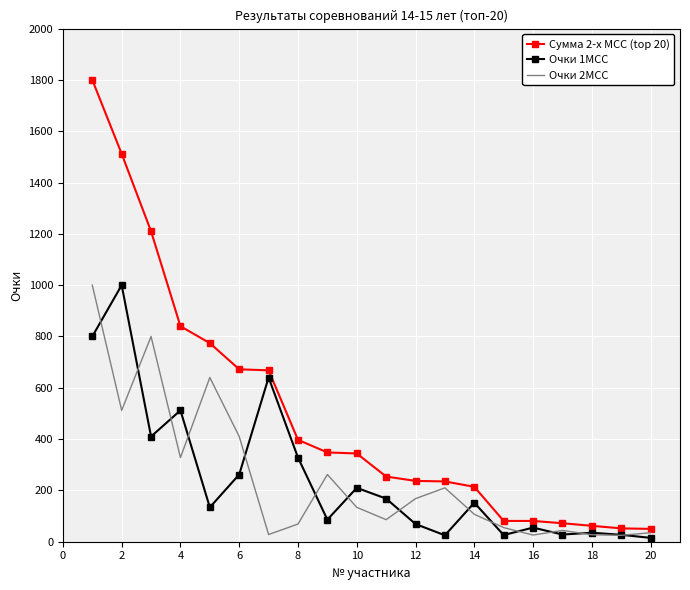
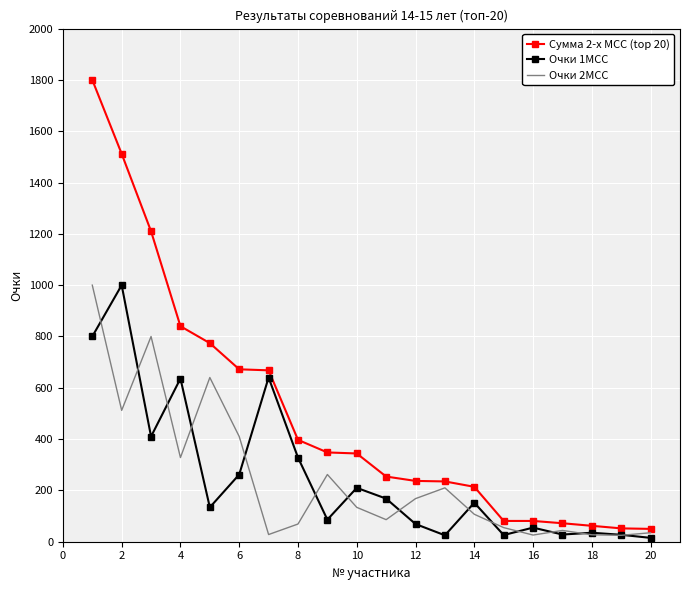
  {
    "Сумма 2-х МСС (top 20)": {
      "2": 1510,
      "4": 840,
      "6": 670,
      "8": 400,
      "10": 340,
      "12": 240,
      "14": 210,
      "16": 80,
      "18": 60,
      "20": 50
    },
    "Очки 1МСС": {
      "2": 1000,
-     "4": 510,
+     "4": 640,
      "6": 260,
      "8": 330,
      "10": 210,
      "12": 70,
      "14": 150,
      "16": 60,
      "20": 20
    },
    "Очки 2МСС": {
      "2": 510,
      "4": 330,
      "6": 410,
      "8": 70,
      "10": 130,
      "12": 170,
      "14": 110,
      "16": 30,
      "20": 40
    }
  }
